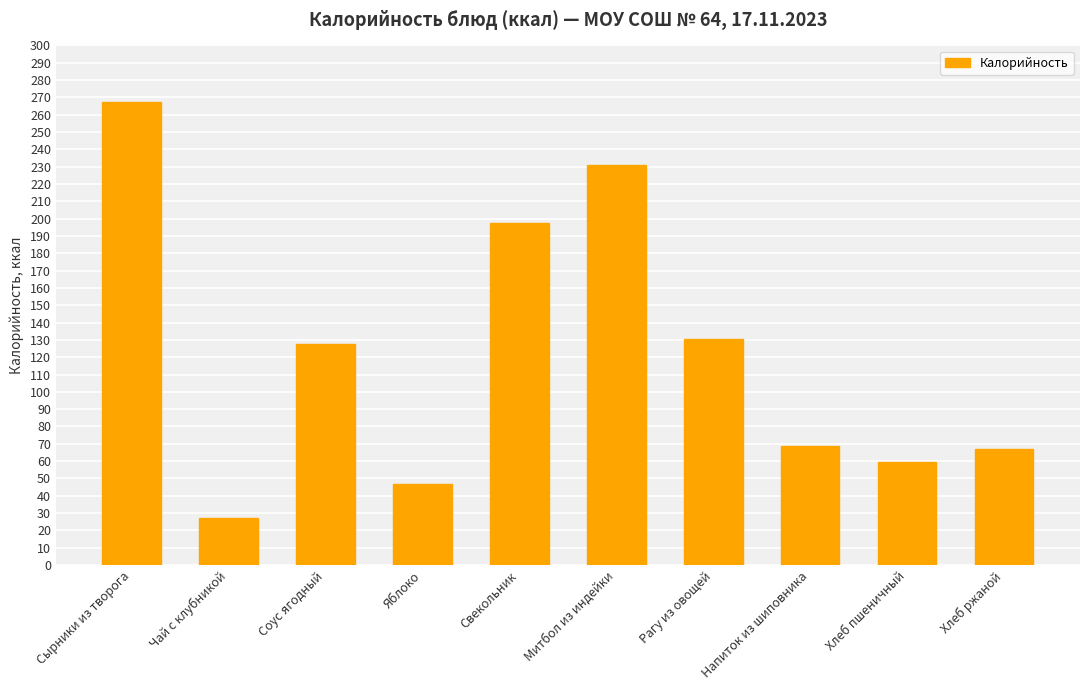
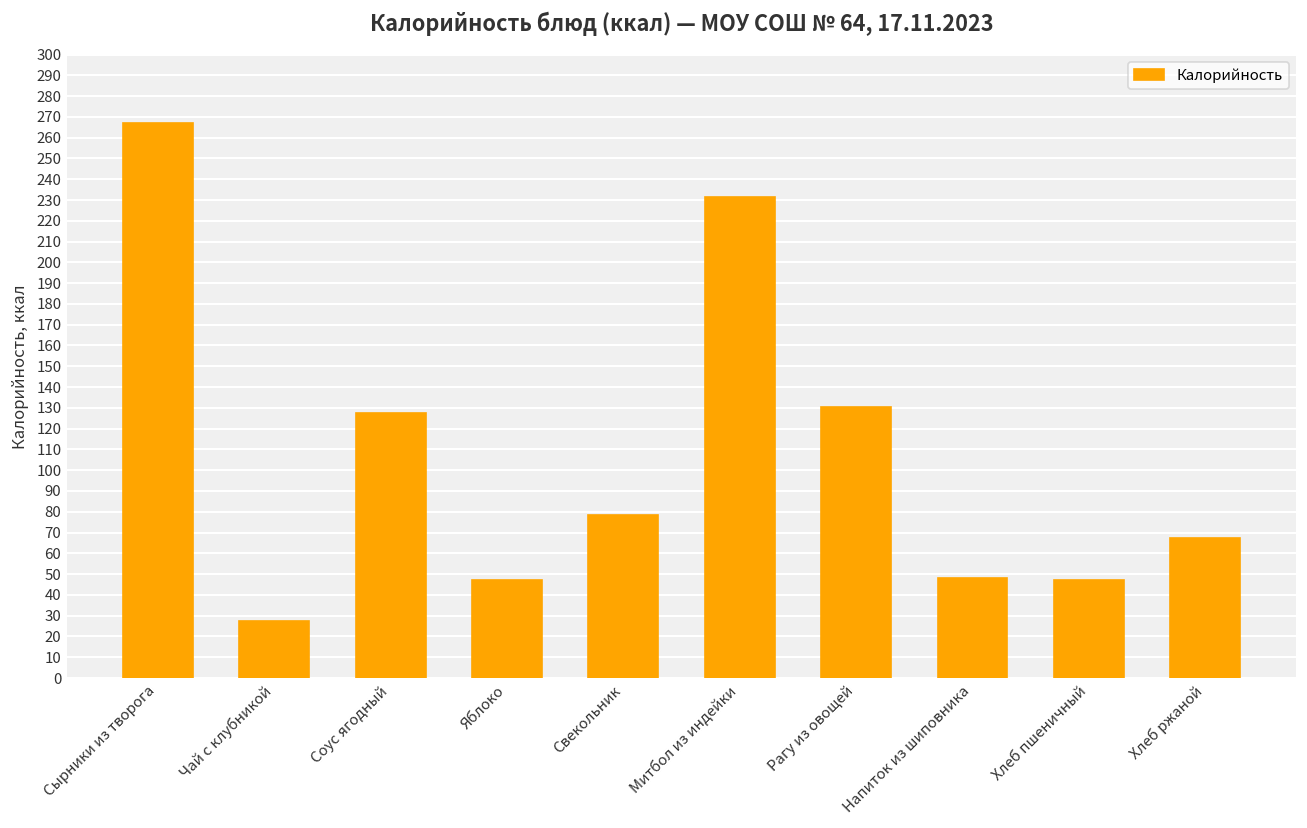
  {
    "Сырники из творога": 267,
    "Чай с клубникой": 27,
    "Соус ягодный": 128,
    "Яблоко": 47,
-   "Свекольник": 197,
+   "Свекольник": 78,
    "Митбол из индейки": 231,
    "Рагу из овощей": 130,
-   "Напиток из шиповника": 69,
-   "Хлеб пшеничный": 60,
+   "Напиток из шиповника": 48,
+   "Хлеб пшеничный": 47,
    "Хлеб ржаной": 67
  }
